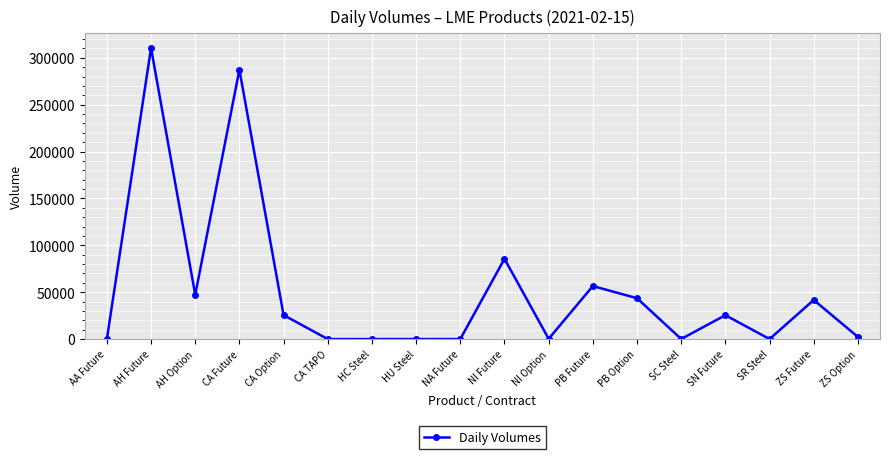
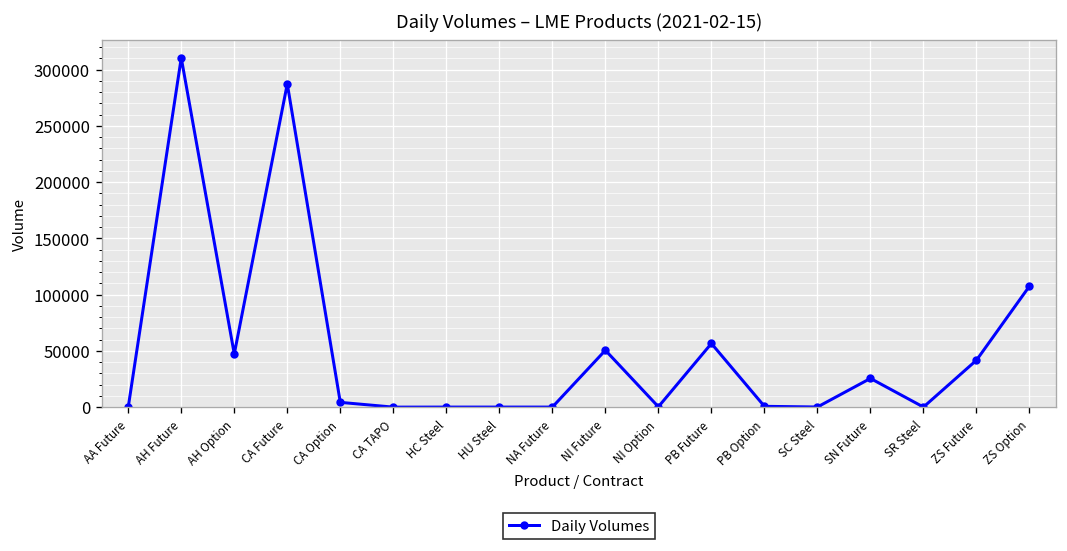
  {
    "AA Future": 0,
    "AH Future": 310000,
    "AH Option": 50000,
    "CA Future": 290000,
-   "CA Option": 30000,
+   "CA Option": 0,
    "CA TAPO": 0,
    "HC Steel": 0,
    "HU Steel": 0,
    "NA Future": 0,
-   "NI Future": 90000,
+   "NI Future": 50000,
    "NI Option": 0,
    "PB Future": 60000,
-   "PB Option": 40000,
+   "PB Option": 0,
    "SC Steel": 0,
    "SN Future": 30000,
    "SR Steel": 0,
    "ZS Future": 40000,
-   "ZS Option": 0
+   "ZS Option": 110000
  }
